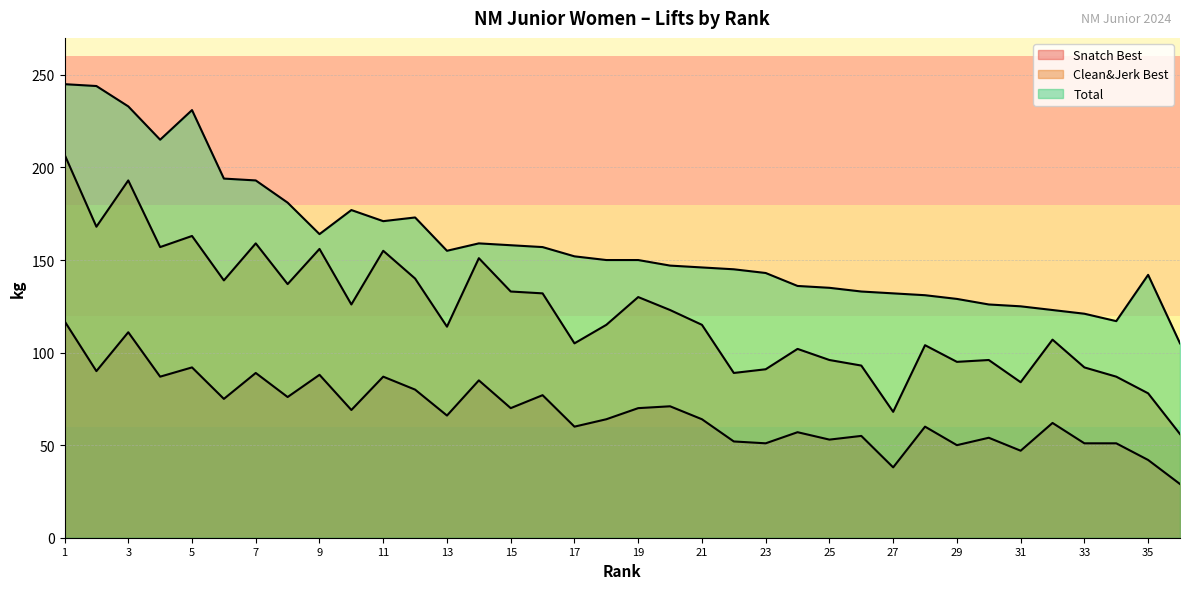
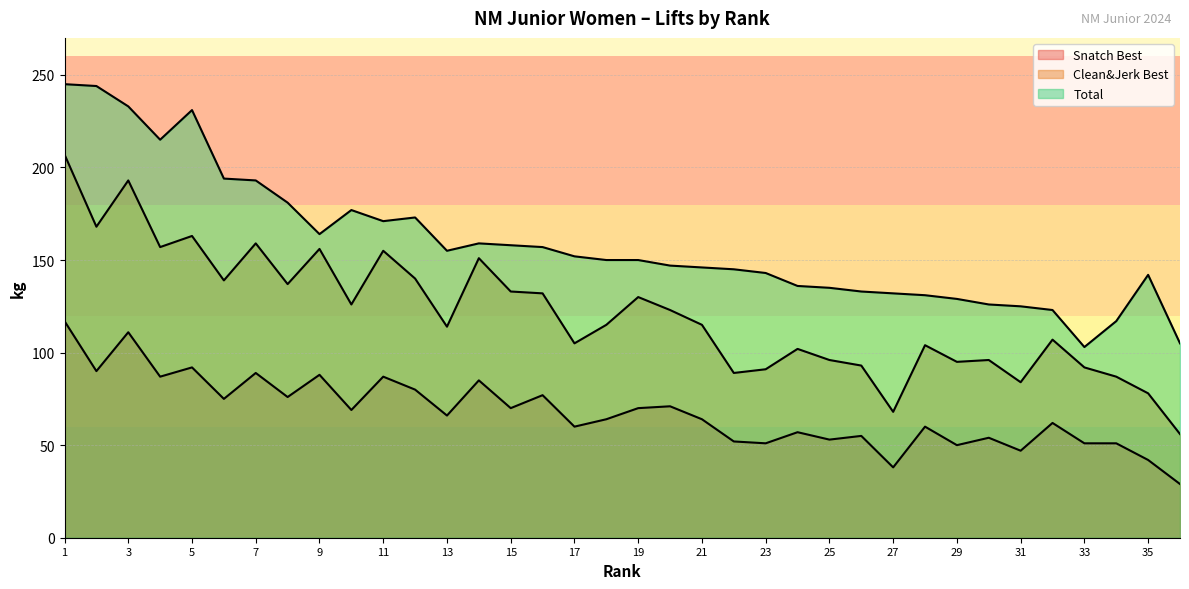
  {
    "Total": {
      "1": 245,
      "3": 233,
      "5": 231,
      "7": 193,
      "9": 164,
      "11": 171,
      "13": 155,
      "15": 158,
      "17": 152,
      "19": 150,
      "21": 146,
      "23": 143,
      "25": 135,
      "27": 132,
      "29": 129,
      "31": 125,
-     "33": 121,
+     "33": 103,
      "35": 142
    }
  }
